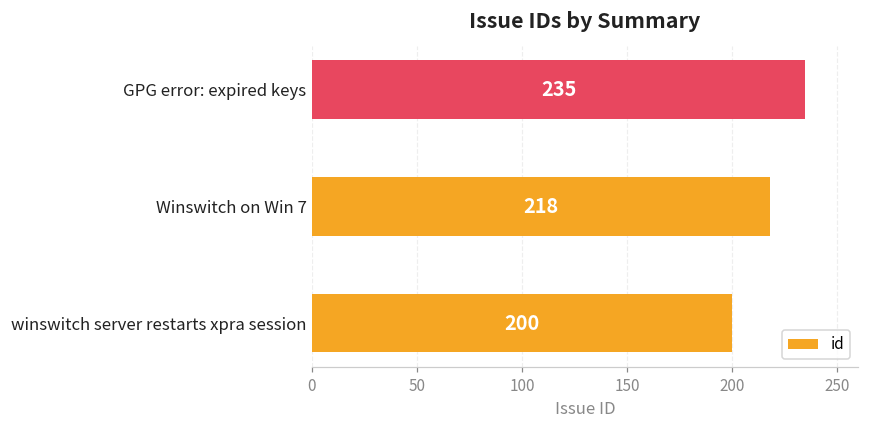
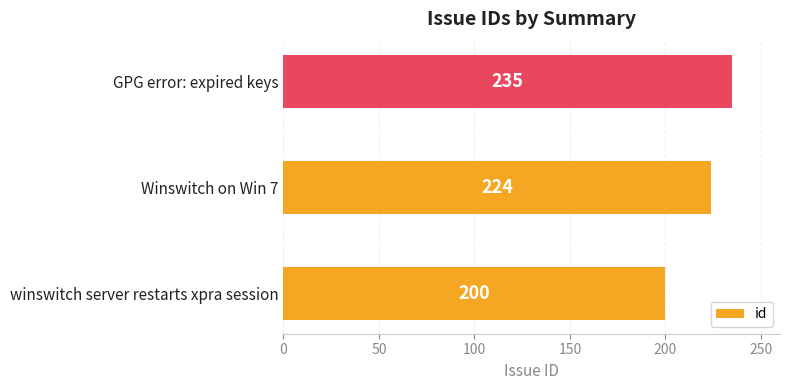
  {
    "GPG error: expired keys": 235,
-   "Winswitch on Win 7": 218,
+   "Winswitch on Win 7": 224,
    "winswitch server restarts xpra session": 200
  }
